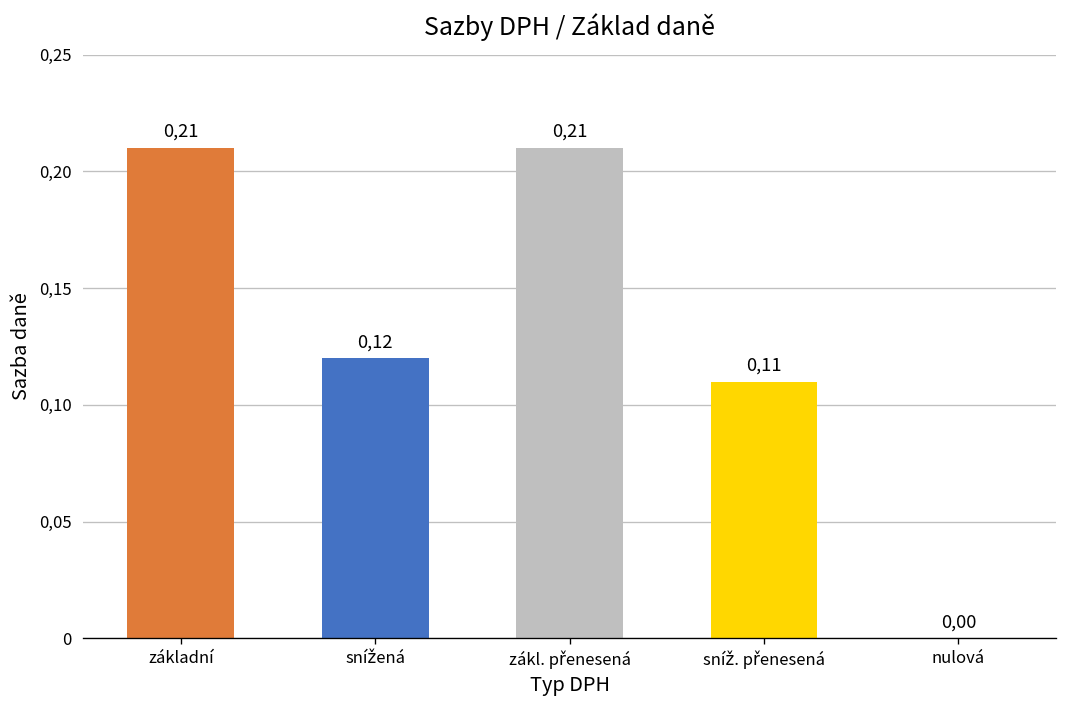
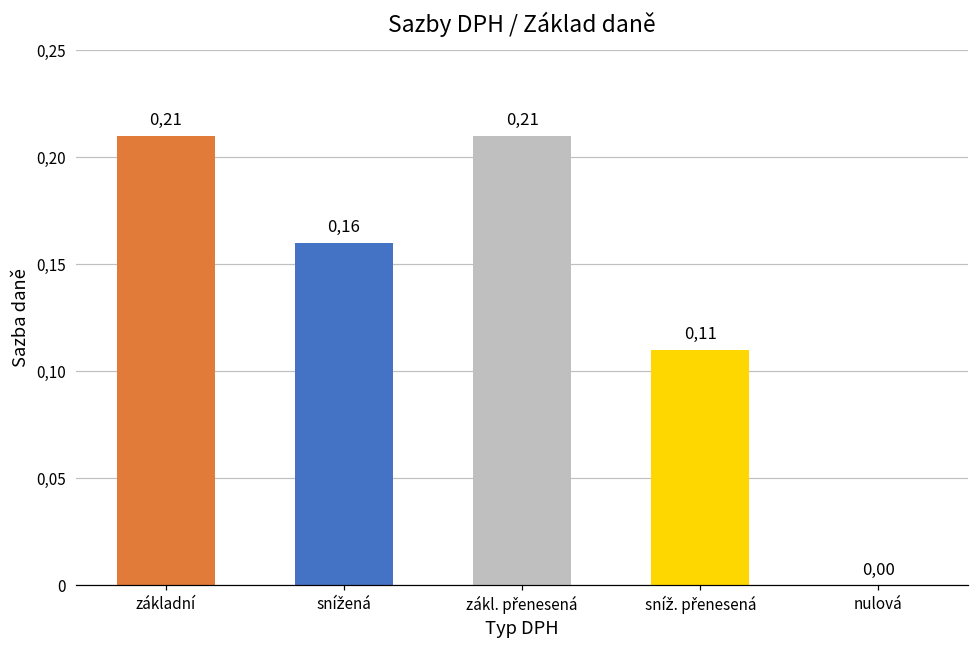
  {
-   "snížená": "0,12",
+   "snížená": "0,16",
    "nulová": "0,00"
  }
